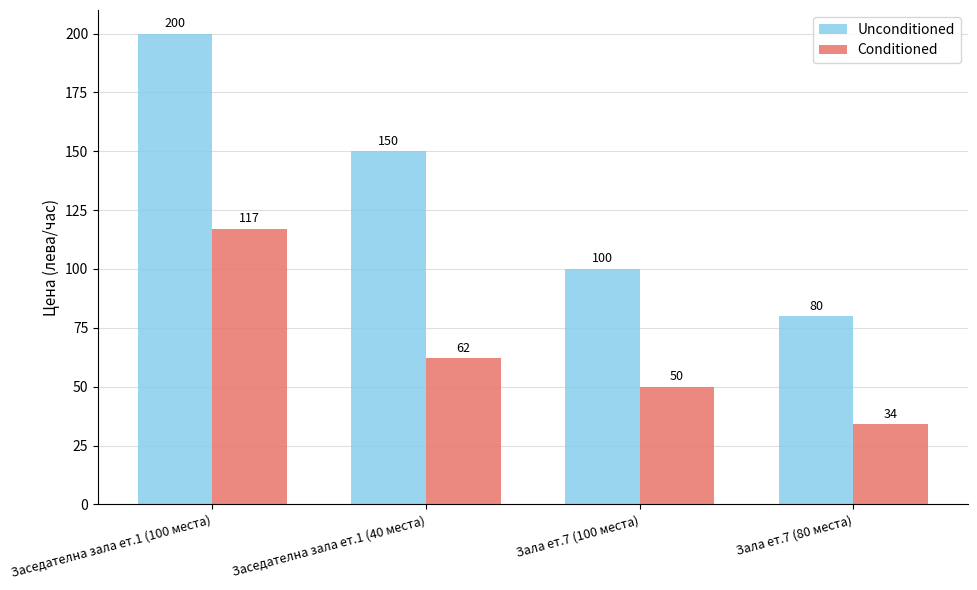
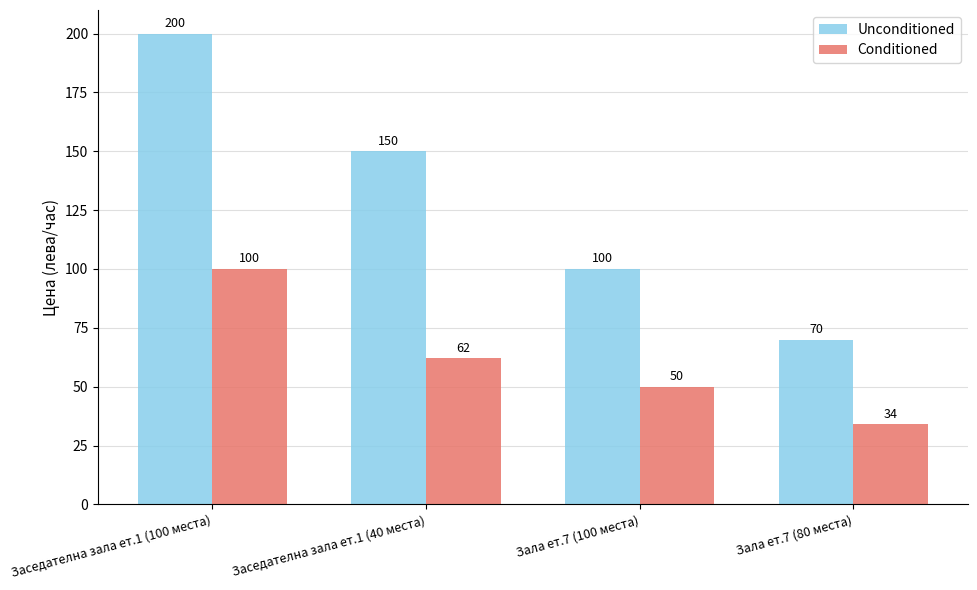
  {
    "Unconditioned": {
      "Заседателна зала ет.1 (100 места)": 200,
      "Заседателна зала ет.1 (40 места)": 150,
      "Зала ет.7 (100 места)": 100,
-     "Зала ет.7 (80 места)": 80
+     "Зала ет.7 (80 места)": 70
    },
    "Conditioned": {
-     "Заседателна зала ет.1 (100 места)": 117,
+     "Заседателна зала ет.1 (100 места)": 100,
      "Заседателна зала ет.1 (40 места)": 62,
      "Зала ет.7 (100 места)": 50,
      "Зала ет.7 (80 места)": 34
    }
  }
